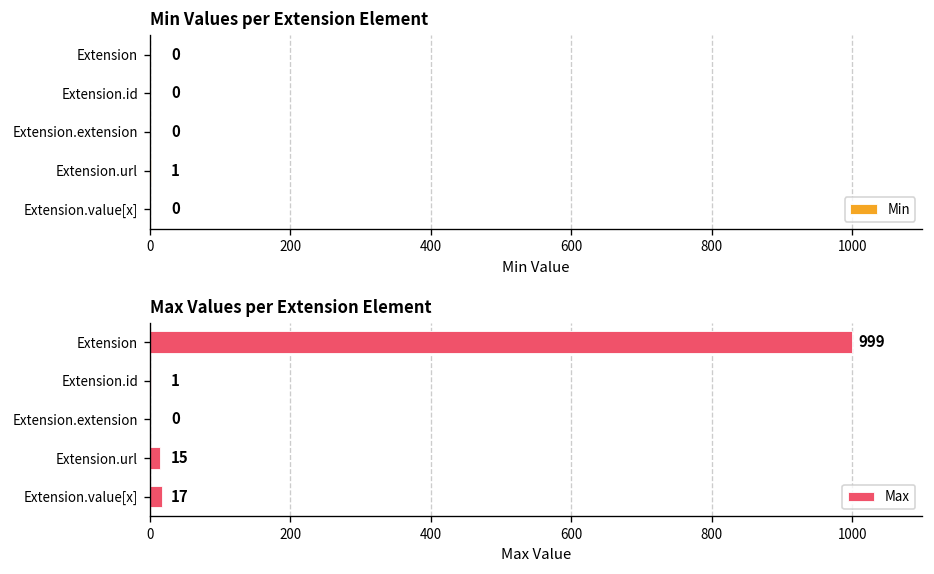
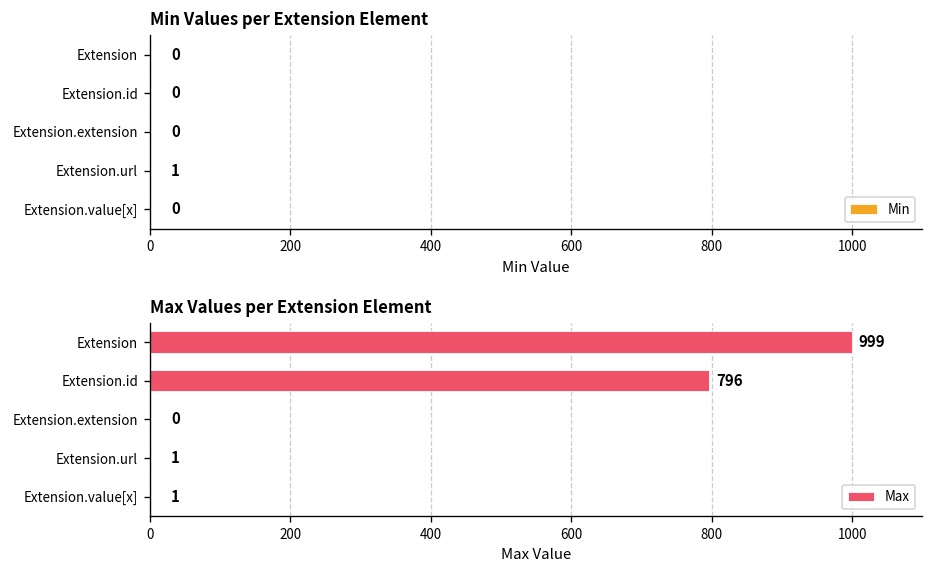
  {
    "Min Values per Extension Element": {
      "Extension": 0,
      "Extension.id": 0,
      "Extension.extension": 0,
      "Extension.url": 1,
      "Extension.value[x]": 0
    },
    "Max Values per Extension Element": {
      "Extension": 999,
-     "Extension.id": 1,
+     "Extension.id": 796,
      "Extension.extension": 0,
-     "Extension.url": 15,
-     "Extension.value[x]": 17
+     "Extension.url": 1,
+     "Extension.value[x]": 1
    }
  }
